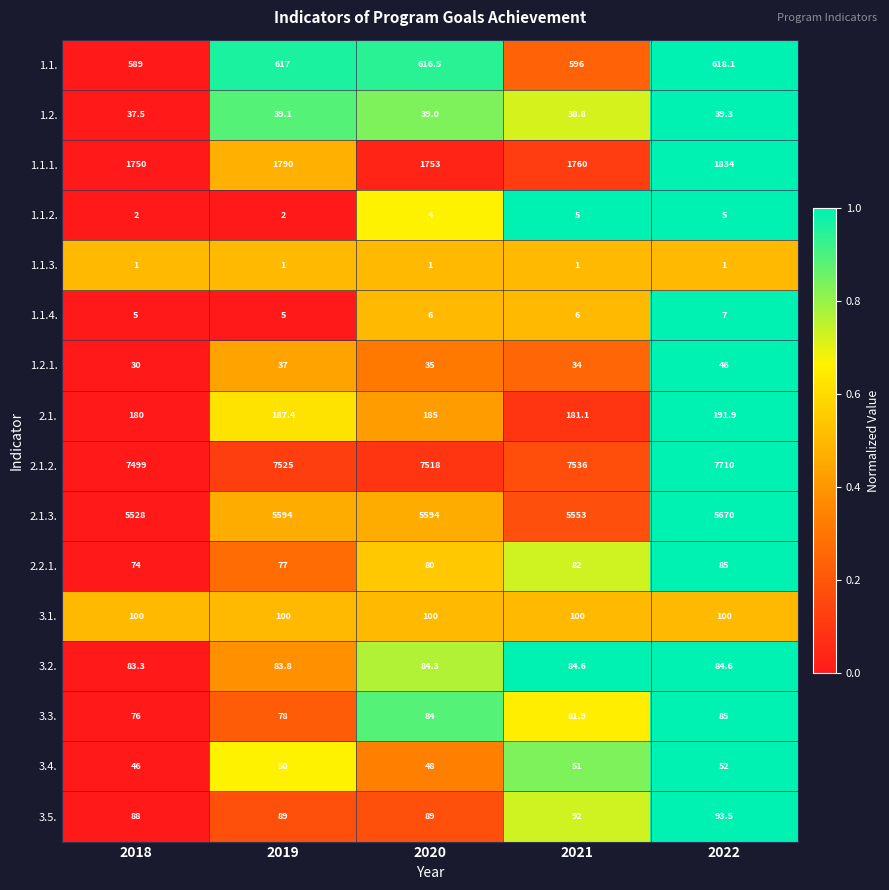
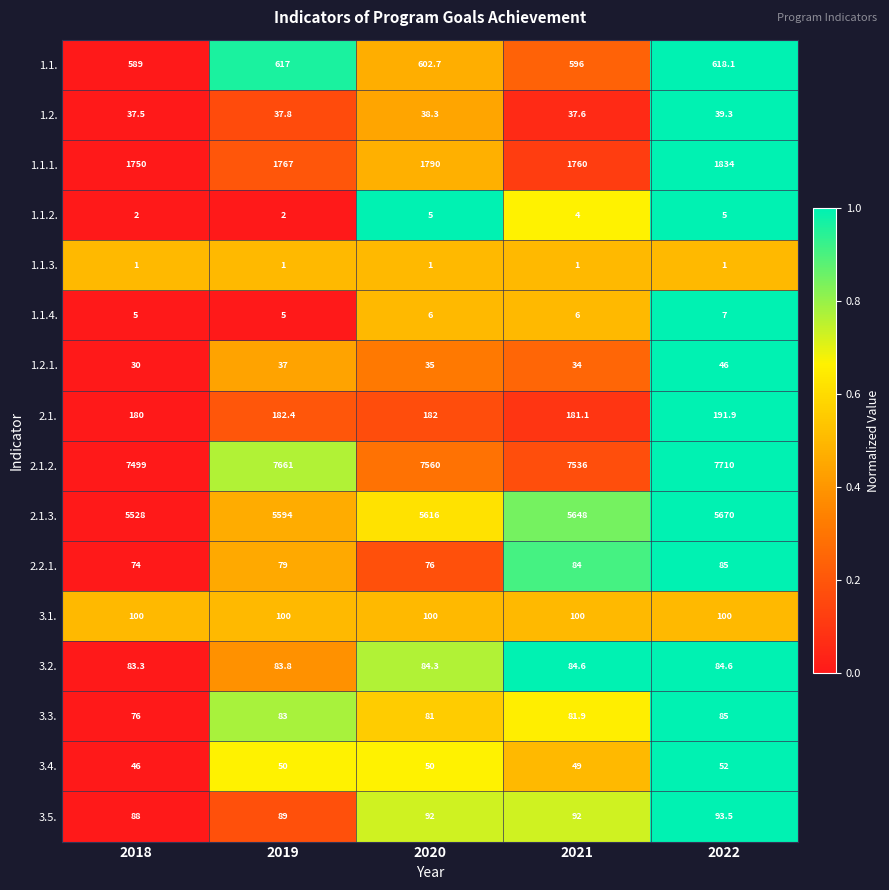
  {
    "1.1.": {
      "2018": 589,
      "2019": 617,
-     "2020": 616.5,
+     "2020": 602.7,
      "2021": 596,
      "2022": 618.1
    },
    "1.2.": {
      "2018": 37.5,
-     "2019": 39.1,
-     "2020": 39.0,
-     "2021": 38.8,
+     "2019": 37.8,
+     "2020": 38.3,
+     "2021": 37.6,
      "2022": 39.3
    },
    "1.1.1.": {
      "2018": 1750,
-     "2019": 1790,
-     "2020": 1753,
+     "2019": 1767,
+     "2020": 1790,
      "2021": 1760,
      "2022": 1834
    },
    "1.1.2.": {
      "2018": 2,
      "2019": 2,
-     "2020": 4,
-     "2021": 5,
+     "2020": 5,
+     "2021": 4,
      "2022": 5
    },
    "1.1.3.": {
      "2018": 1,
      "2019": 1,
      "2020": 1,
      "2021": 1,
      "2022": 1
    },
    "1.1.4.": {
      "2018": 5,
      "2019": 5,
      "2020": 6,
      "2021": 6,
      "2022": 7
    },
    "1.2.1.": {
      "2018": 30,
      "2019": 37,
      "2020": 35,
      "2021": 34,
      "2022": 46
    },
    "2.1.": {
      "2018": 180,
-     "2019": 187.4,
-     "2020": 185,
+     "2019": 182.4,
+     "2020": 182,
      "2021": 181.1,
      "2022": 191.9
    },
    "2.1.2.": {
      "2018": 7499,
-     "2019": 7525,
-     "2020": 7518,
+     "2019": 7661,
+     "2020": 7560,
      "2021": 7536,
      "2022": 7710
    },
    "2.1.3.": {
      "2018": 5528,
      "2019": 5594,
-     "2020": 5594,
-     "2021": 5553,
+     "2020": 5616,
+     "2021": 5648,
      "2022": 5670
    },
    "2.2.1.": {
      "2018": 74,
-     "2019": 77,
-     "2020": 80,
-     "2021": 82,
+     "2019": 79,
+     "2020": 76,
+     "2021": 84,
      "2022": 85
    },
    "3.1.": {
      "2018": 100,
      "2019": 100,
      "2020": 100,
      "2021": 100,
      "2022": 100
    },
    "3.2.": {
      "2018": 83.3,
      "2019": 83.8,
      "2020": 84.3,
      "2021": 84.6,
      "2022": 84.6
    },
    "3.3.": {
      "2018": 76,
-     "2019": 78,
-     "2020": 84,
+     "2019": 83,
+     "2020": 81,
      "2021": 81.9,
      "2022": 85
    },
    "3.4.": {
      "2018": 46,
      "2019": 50,
-     "2020": 48,
-     "2021": 51,
+     "2020": 50,
+     "2021": 49,
      "2022": 52
    },
    "3.5.": {
      "2018": 88,
      "2019": 89,
-     "2020": 89,
+     "2020": 92,
      "2021": 92,
      "2022": 93.5
    }
  }
